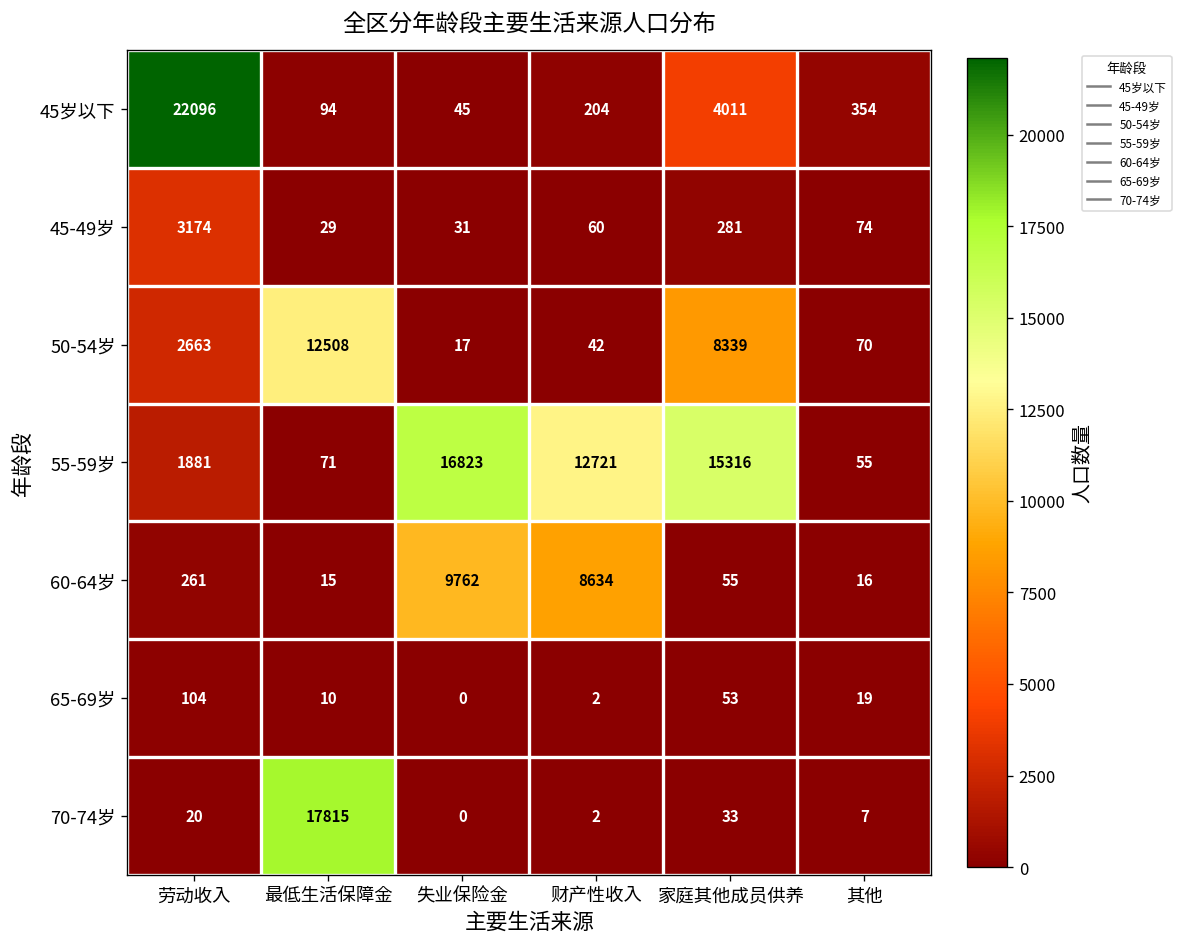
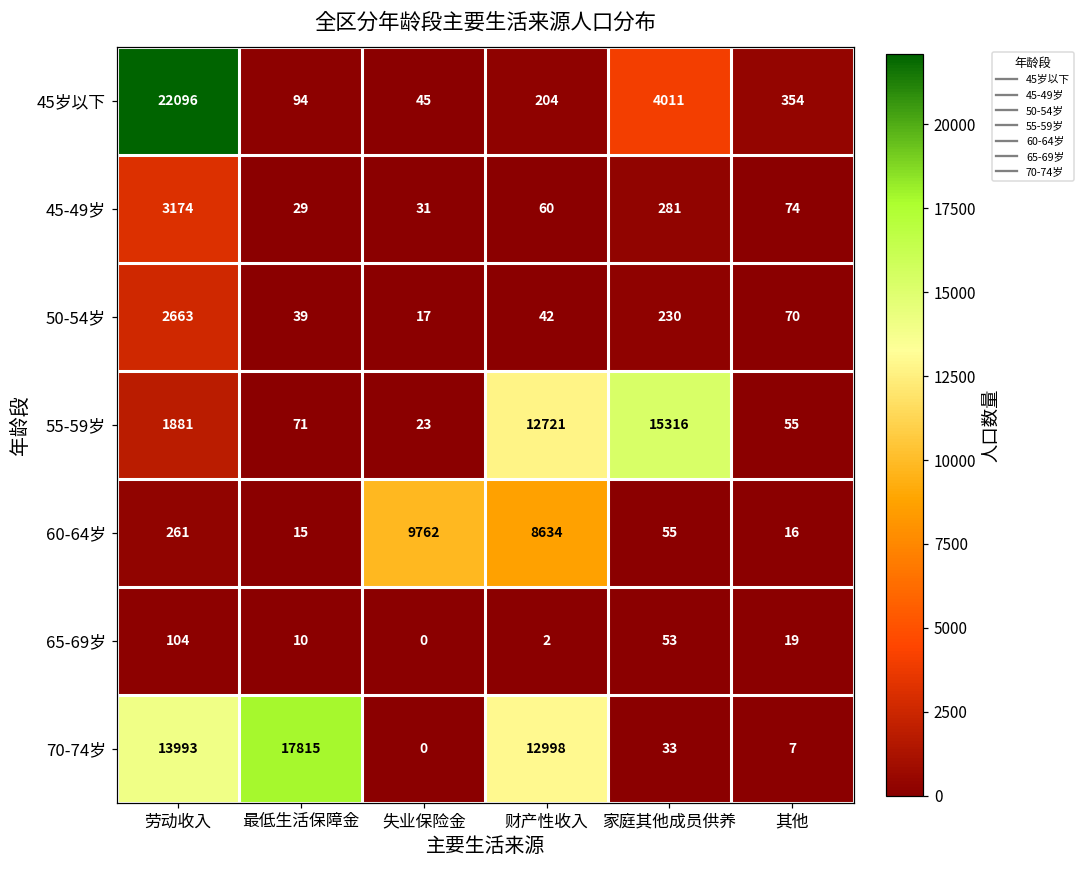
  {
    "45岁以下": {
      "劳动收入": 22096,
      "最低生活保障金": 94,
      "失业保险金": 45,
      "财产性收入": 204,
      "家庭其他成员供养": 4011,
      "其他": 354
    },
    "45-49岁": {
      "劳动收入": 3174,
      "最低生活保障金": 29,
      "失业保险金": 31,
      "财产性收入": 60,
      "家庭其他成员供养": 281,
      "其他": 74
    },
    "50-54岁": {
      "劳动收入": 2663,
-     "最低生活保障金": 12508,
+     "最低生活保障金": 39,
      "失业保险金": 17,
      "财产性收入": 42,
-     "家庭其他成员供养": 8339,
+     "家庭其他成员供养": 230,
      "其他": 70
    },
    "55-59岁": {
      "劳动收入": 1881,
      "最低生活保障金": 71,
-     "失业保险金": 16823,
+     "失业保险金": 23,
      "财产性收入": 12721,
      "家庭其他成员供养": 15316,
      "其他": 55
    },
    "60-64岁": {
      "劳动收入": 261,
      "最低生活保障金": 15,
      "失业保险金": 9762,
      "财产性收入": 8634,
      "家庭其他成员供养": 55,
      "其他": 16
    },
    "65-69岁": {
      "劳动收入": 104,
      "最低生活保障金": 10,
      "失业保险金": 0,
      "财产性收入": 2,
      "家庭其他成员供养": 53,
      "其他": 19
    },
    "70-74岁": {
-     "劳动收入": 20,
+     "劳动收入": 13993,
      "最低生活保障金": 17815,
      "失业保险金": 0,
-     "财产性收入": 2,
+     "财产性收入": 12998,
      "家庭其他成员供养": 33,
      "其他": 7
    }
  }
